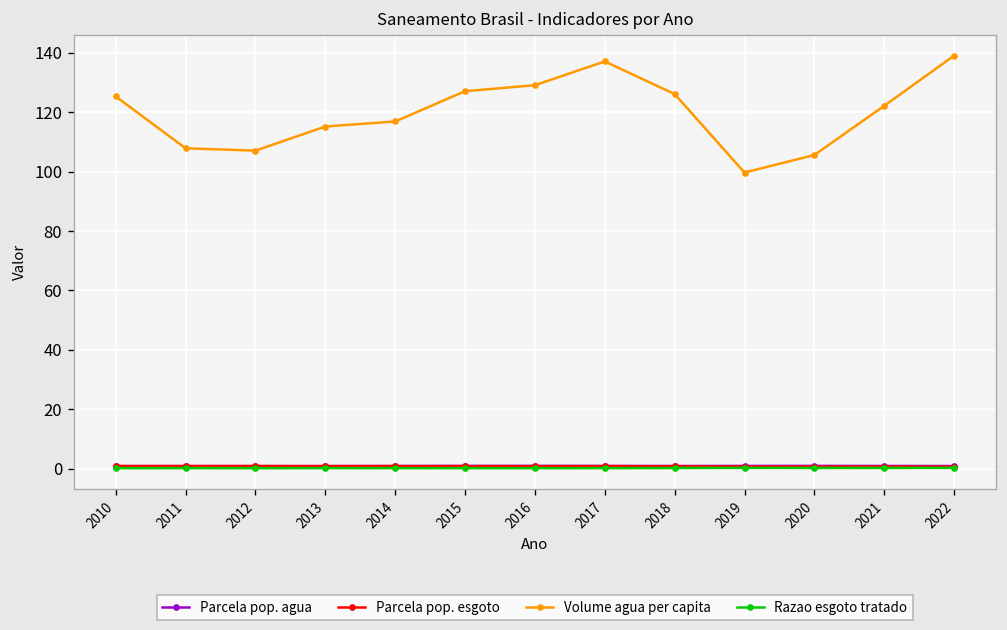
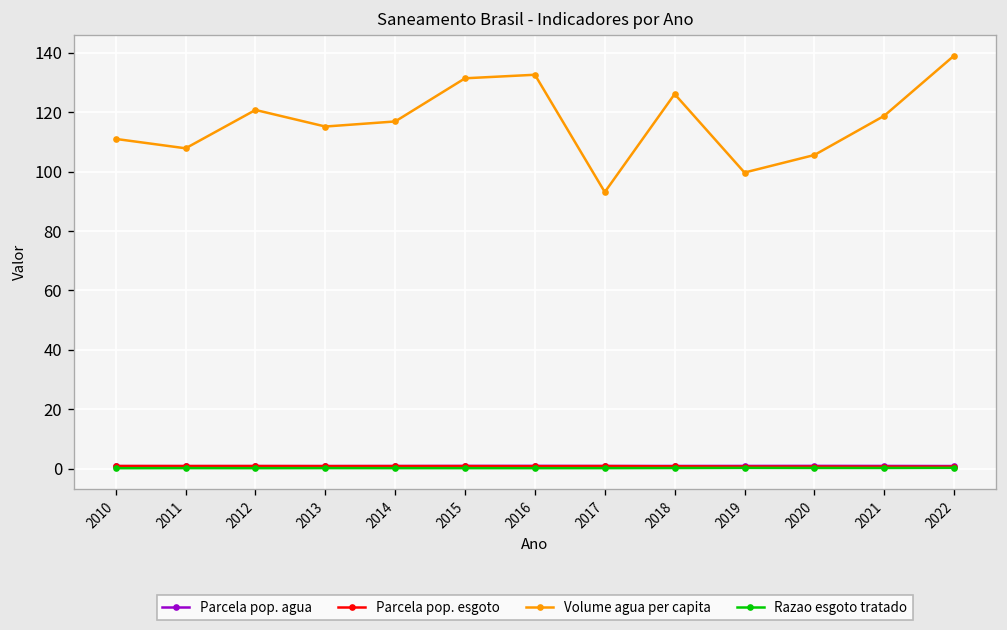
  {
    "Volume agua per capita": {
-     "2010": 125,
+     "2010": 111,
      "2011": 108,
-     "2012": 107,
+     "2012": 121,
      "2013": 115,
      "2014": 117,
-     "2015": 127,
-     "2016": 129,
-     "2017": 137,
+     "2015": 131,
+     "2016": 133,
+     "2017": 93,
      "2018": 126,
      "2019": 100,
      "2020": 106,
-     "2021": 122,
+     "2021": 119,
      "2022": 139
    }
  }
